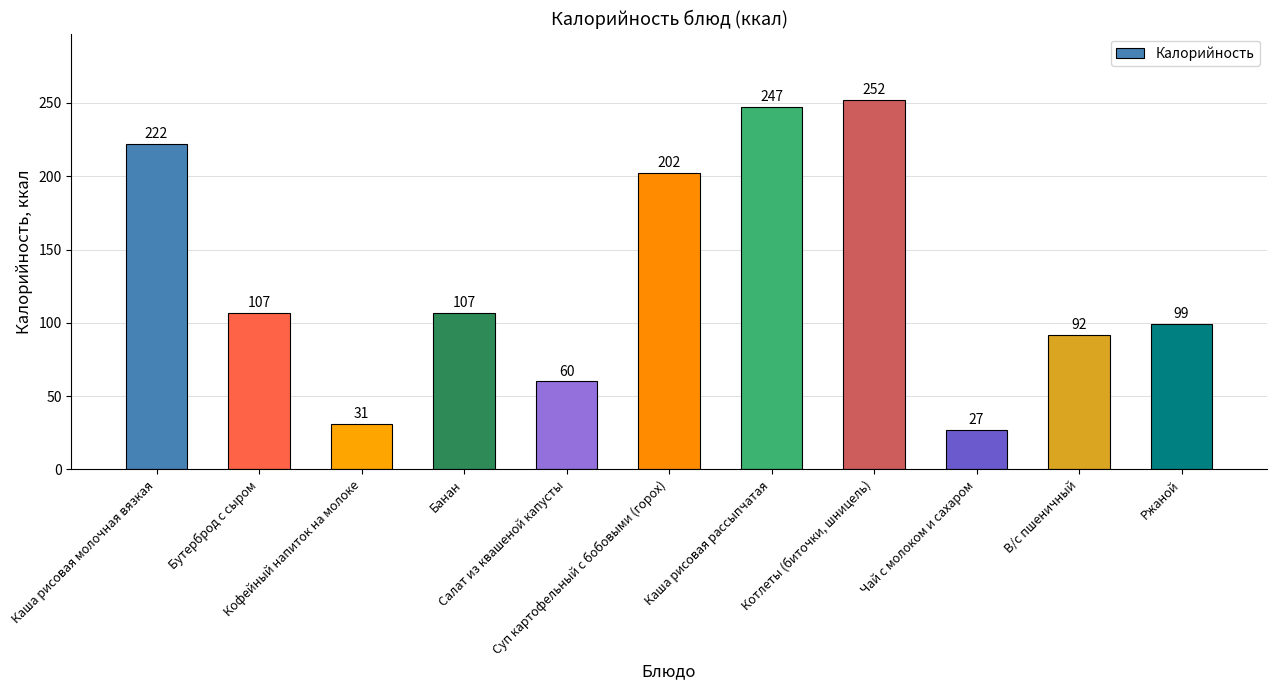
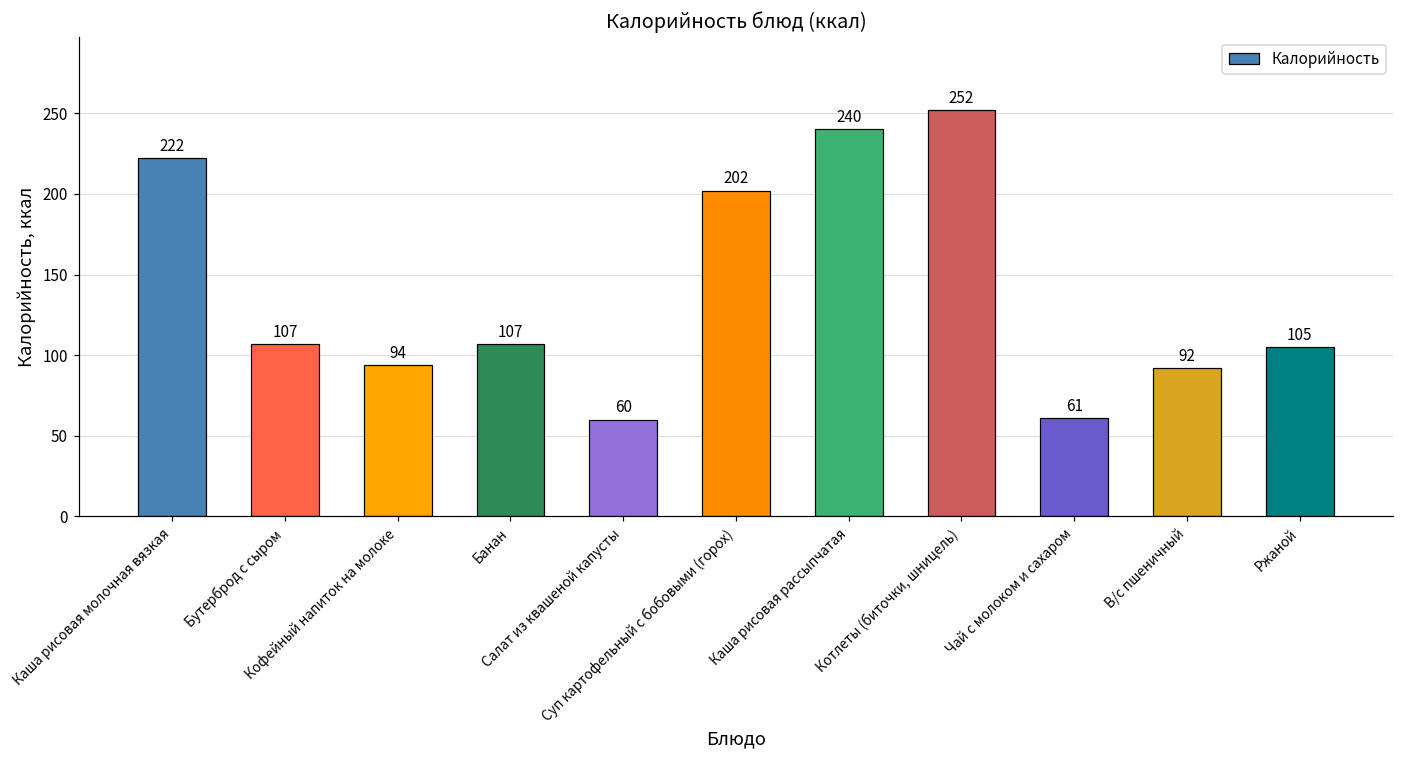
  {
    "Каша рисовая молочная вязкая": 222,
    "Бутерброд с сыром": 107,
-   "Кофейный напиток на молоке": 31,
+   "Кофейный напиток на молоке": 94,
    "Банан": 107,
    "Салат из квашеной капусты": 60,
    "Суп картофельный с бобовыми (горох)": 202,
-   "Каша рисовая рассыпчатая": 247,
+   "Каша рисовая рассыпчатая": 240,
    "Котлеты (биточки, шницель)": 252,
-   "Чай с молоком и сахаром": 27,
+   "Чай с молоком и сахаром": 61,
    "В/с пшеничный": 92,
-   "Ржаной": 99
+   "Ржаной": 105
  }
